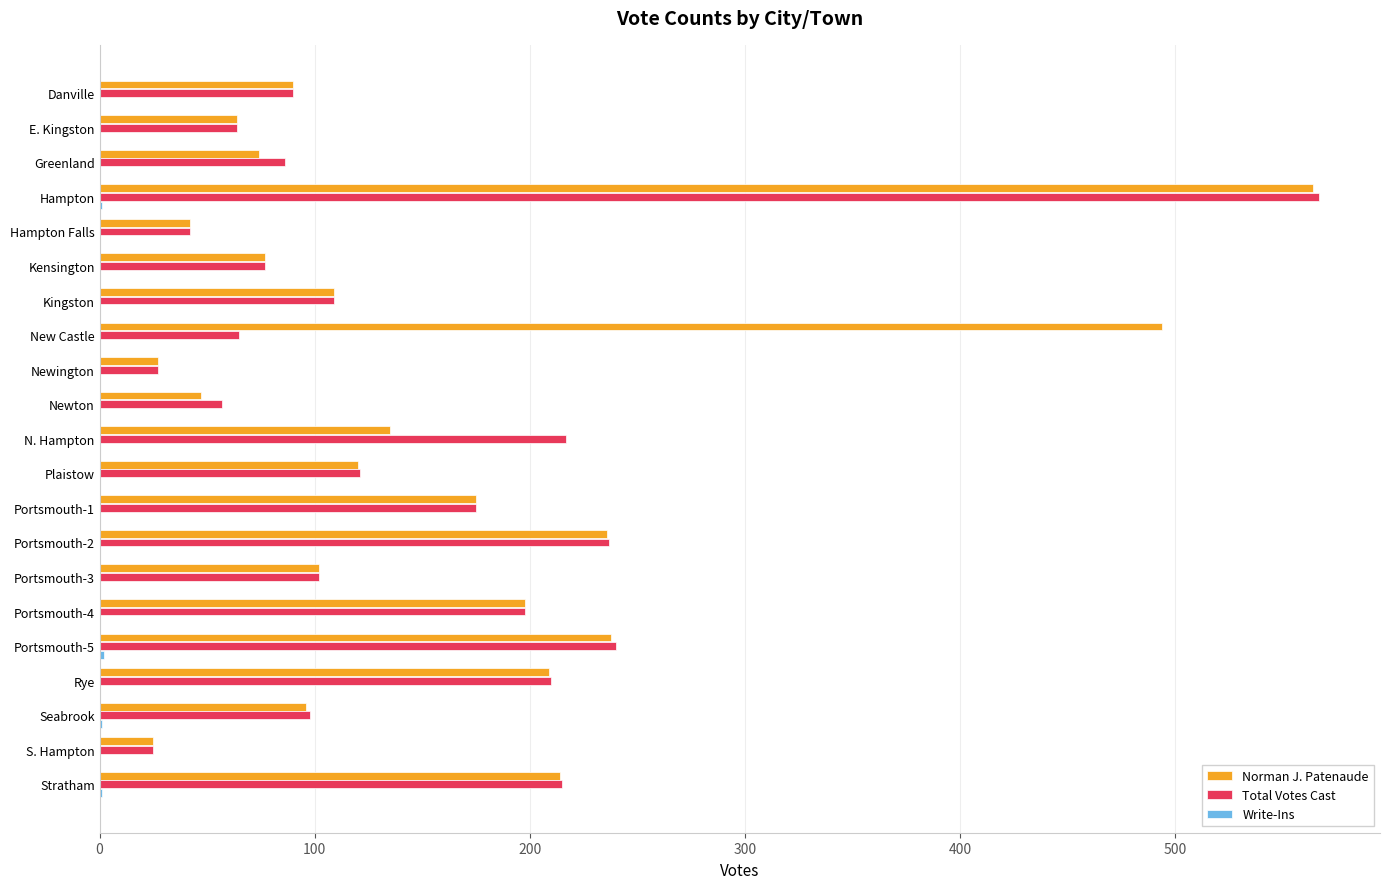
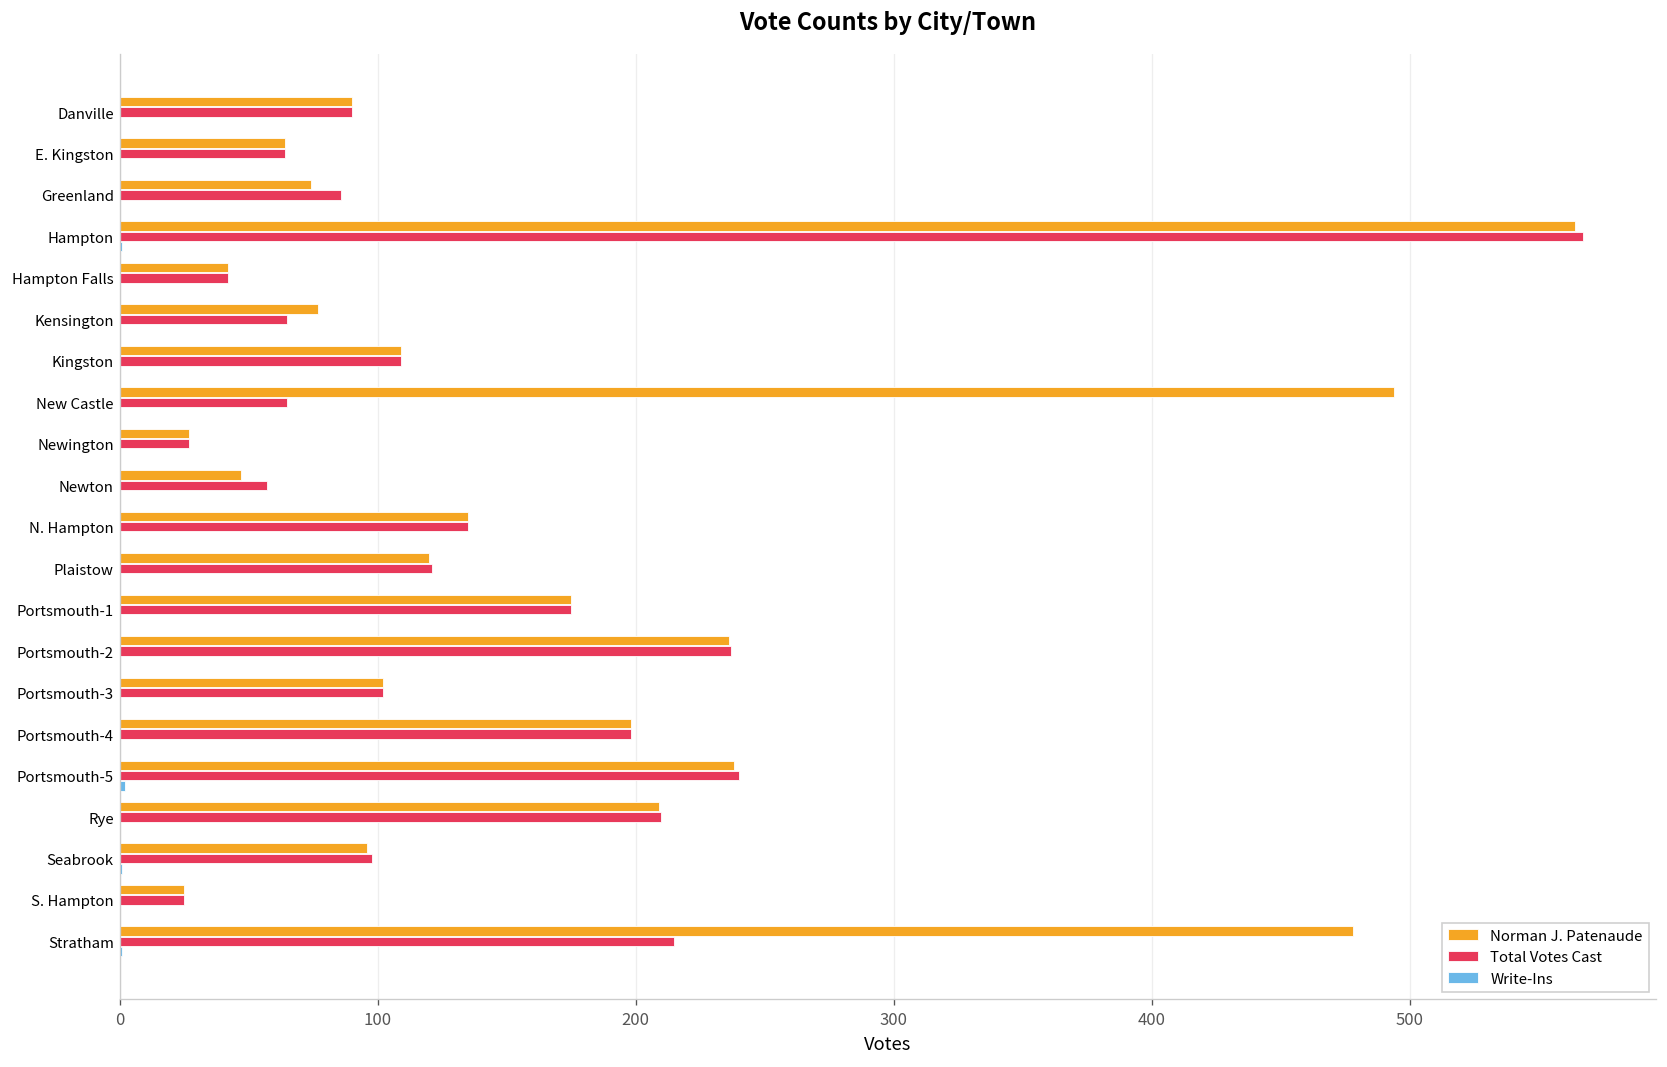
  {
    "Norman J. Patenaude": {
      "Danville": 90,
      "E. Kingston": 64,
      "Greenland": 74,
      "Hampton": 564,
      "Hampton Falls": 42,
      "Kensington": 77,
      "Kingston": 109,
      "New Castle": 494,
      "Newington": 27,
      "Newton": 47,
      "N. Hampton": 135,
      "Plaistow": 120,
      "Portsmouth-1": 175,
      "Portsmouth-2": 236,
      "Portsmouth-3": 102,
      "Portsmouth-4": 198,
      "Portsmouth-5": 238,
      "Rye": 209,
      "Seabrook": 96,
      "S. Hampton": 25,
-     "Stratham": 214
+     "Stratham": 478
    },
    "Total Votes Cast": {
      "Danville": 90,
      "E. Kingston": 64,
      "Greenland": 86,
      "Hampton": 567,
      "Hampton Falls": 42,
-     "Kensington": 77,
+     "Kensington": 65,
      "Kingston": 109,
      "New Castle": 65,
      "Newington": 27,
      "Newton": 57,
-     "N. Hampton": 217,
+     "N. Hampton": 135,
      "Plaistow": 121,
      "Portsmouth-1": 175,
      "Portsmouth-2": 237,
      "Portsmouth-3": 102,
      "Portsmouth-4": 198,
      "Portsmouth-5": 240,
      "Rye": 210,
      "Seabrook": 98,
      "S. Hampton": 25,
      "Stratham": 215
    },
    "Write-Ins": {
      "Danville": 0,
      "E. Kingston": 0,
      "Greenland": 0,
      "Hampton Falls": 0,
      "Kensington": 0,
      "Kingston": 0,
      "New Castle": 0,
      "Newington": 0,
      "Newton": 0,
      "N. Hampton": 0,
      "Plaistow": 0,
      "Portsmouth-1": 0,
      "Portsmouth-2": 0,
      "Portsmouth-3": 0,
      "Portsmouth-4": 0,
      "Portsmouth-5": 2,
      "Rye": 0,
      "S. Hampton": 0
    }
  }
